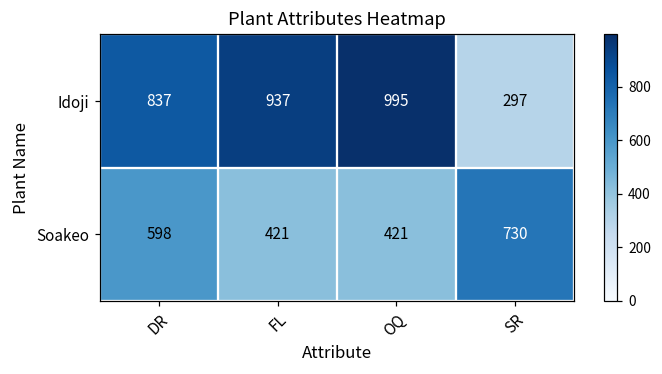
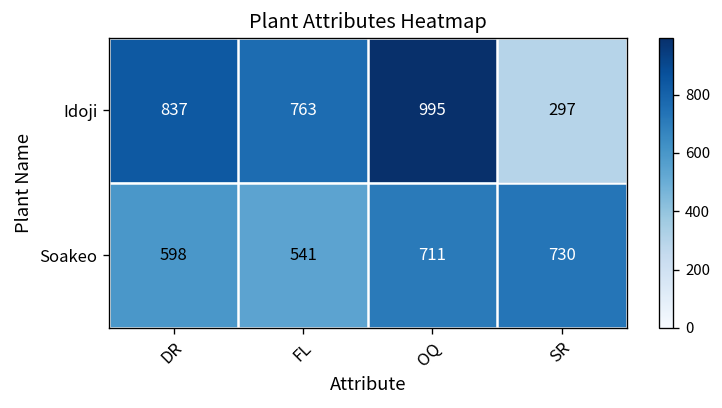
  {
    "Idoji": {
      "DR": 837,
-     "FL": 937,
+     "FL": 763,
      "OQ": 995,
      "SR": 297
    },
    "Soakeo": {
      "DR": 598,
-     "FL": 421,
-     "OQ": 421,
+     "FL": 541,
+     "OQ": 711,
      "SR": 730
    }
  }
